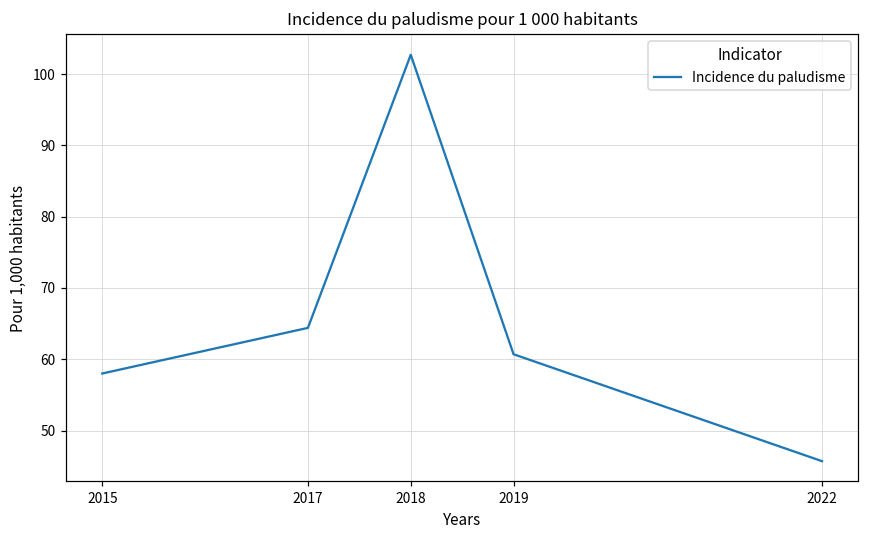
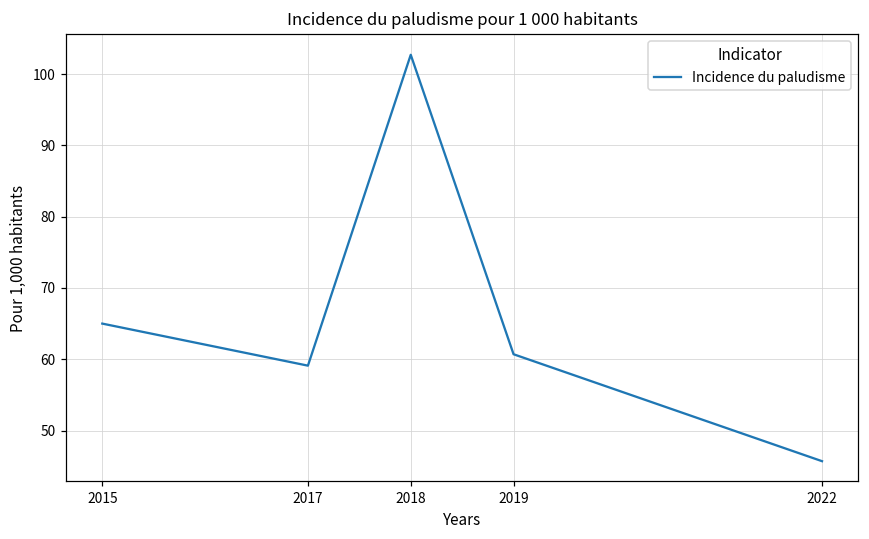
  {
-   "2015": 58,
-   "2017": 64,
+   "2015": 65,
+   "2017": 59,
    "2018": 103,
    "2019": 61,
    "2022": 46
  }
